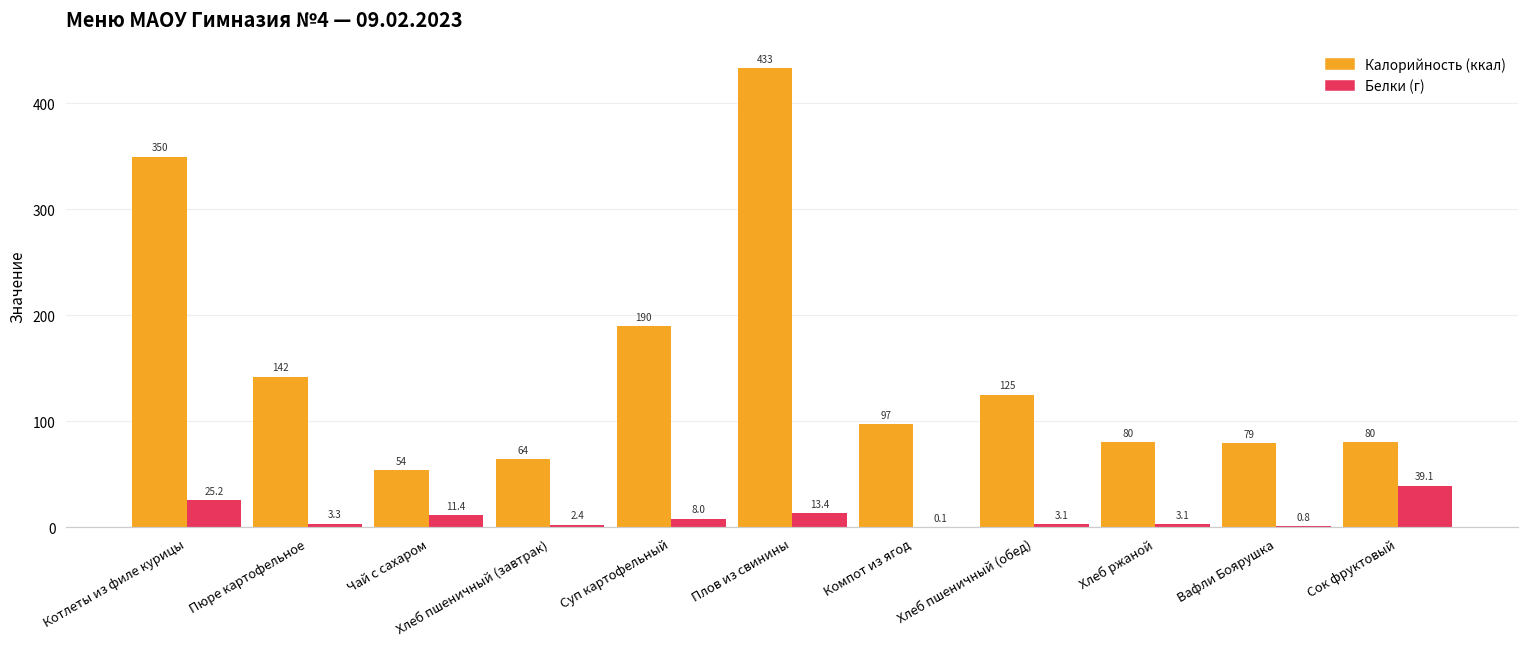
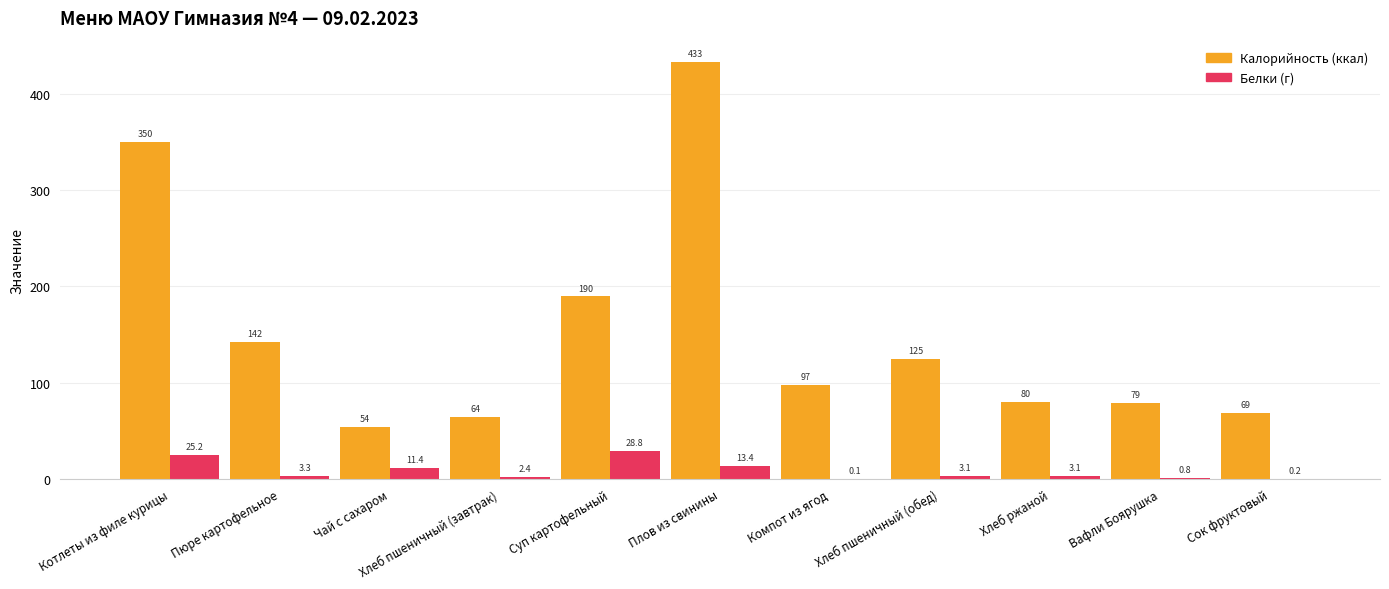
  {
    "Калорийность (ккал)": {
      "Котлеты из филе курицы": 350,
      "Пюре картофельное": 142,
      "Чай с сахаром": 54,
      "Хлеб пшеничный (завтрак)": 64,
      "Суп картофельный": 190,
      "Плов из свинины": 433,
      "Компот из ягод": 97,
      "Хлеб пшеничный (обед)": 125,
      "Хлеб ржаной": 80,
      "Вафли Боярушка": 79,
-     "Сок фруктовый": 80
+     "Сок фруктовый": 69
    },
    "Белки (г)": {
      "Котлеты из филе курицы": 25.2,
      "Пюре картофельное": 3.3,
      "Чай с сахаром": 11.4,
      "Хлеб пшеничный (завтрак)": 2.4,
-     "Суп картофельный": 8.0,
+     "Суп картофельный": 28.8,
      "Плов из свинины": 13.4,
      "Компот из ягод": 0.1,
      "Хлеб пшеничный (обед)": 3.1,
      "Хлеб ржаной": 3.1,
      "Вафли Боярушка": 0.8,
-     "Сок фруктовый": 39.1
+     "Сок фруктовый": 0.2
    }
  }
